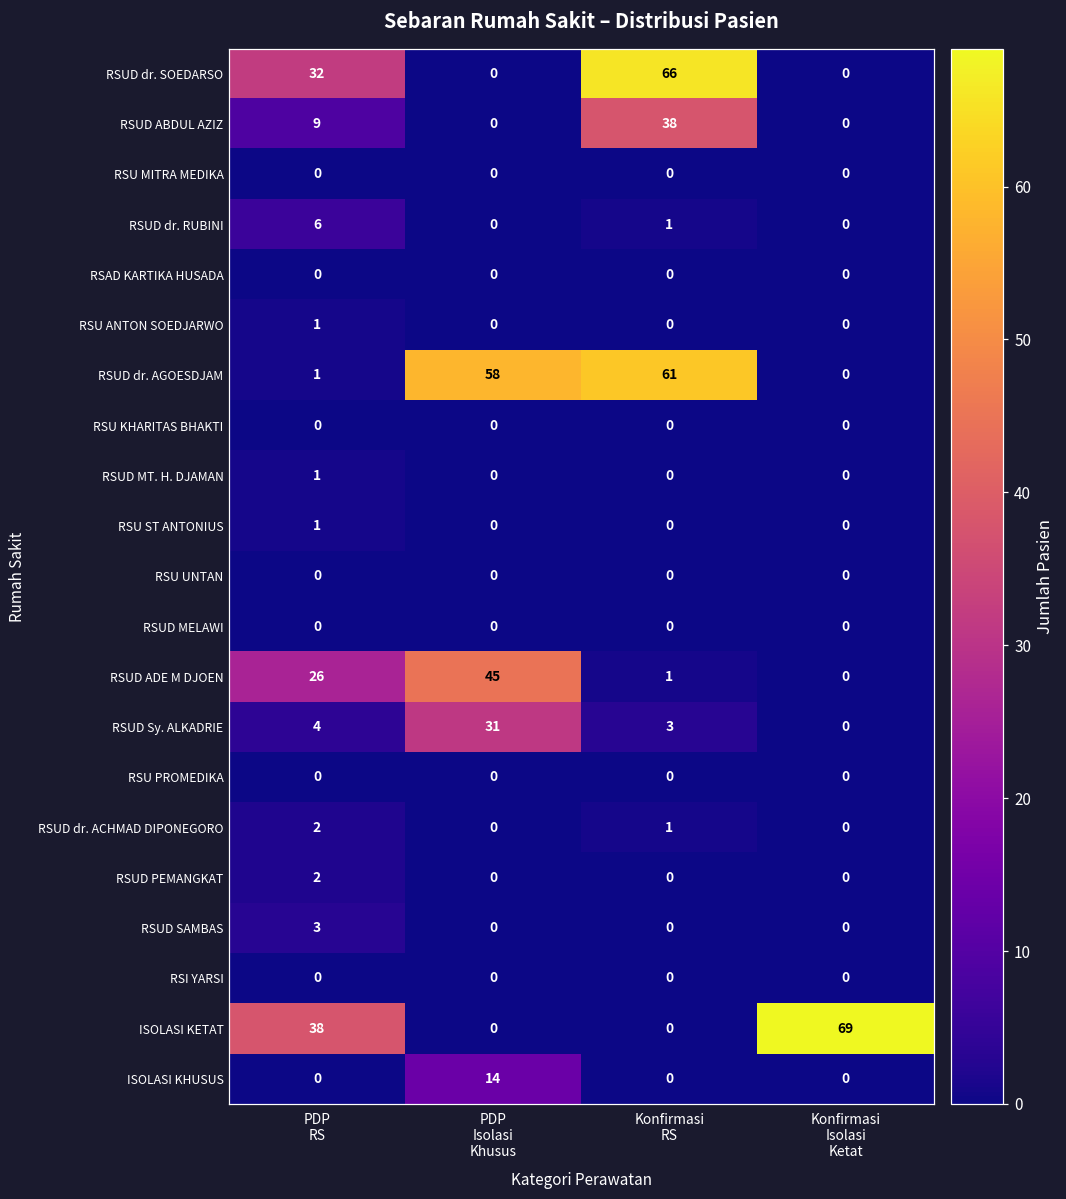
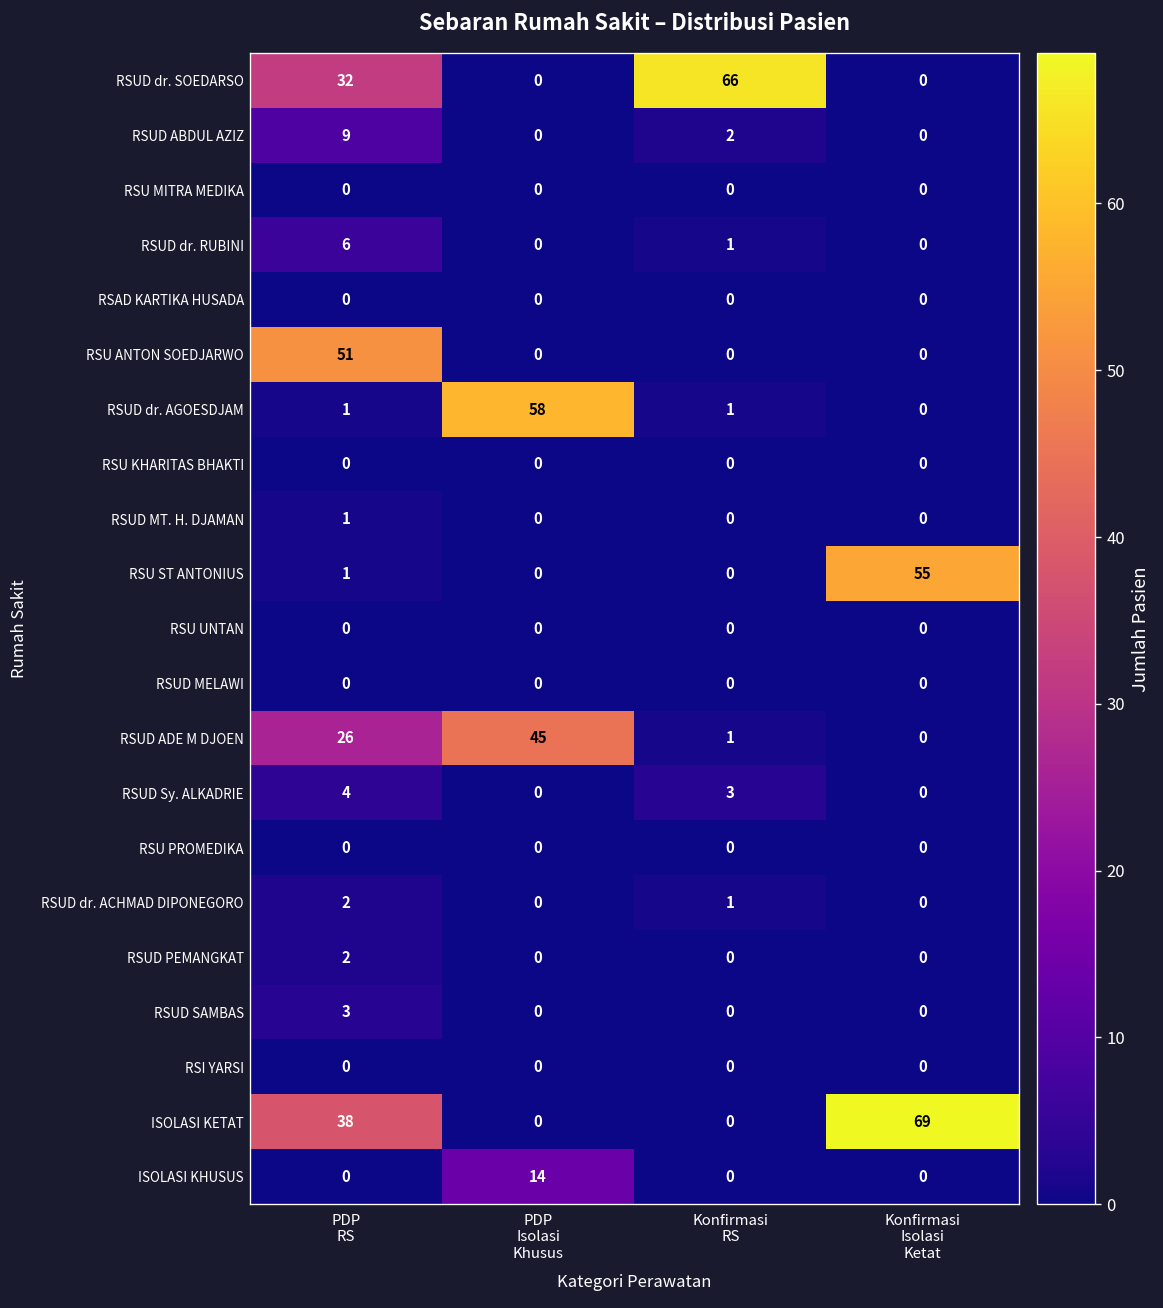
  {
    "RSUD dr. SOEDARSO": {
      "PDP RS": 32,
      "PDP Isolasi Khusus": 0,
      "Konfirmasi RS": 66,
      "Konfirmasi Isolasi Ketat": 0
    },
    "RSUD ABDUL AZIZ": {
      "PDP RS": 9,
      "PDP Isolasi Khusus": 0,
-     "Konfirmasi RS": 38,
+     "Konfirmasi RS": 2,
      "Konfirmasi Isolasi Ketat": 0
    },
    "RSU MITRA MEDIKA": {
      "PDP RS": 0,
      "PDP Isolasi Khusus": 0,
      "Konfirmasi RS": 0,
      "Konfirmasi Isolasi Ketat": 0
    },
    "RSUD dr. RUBINI": {
      "PDP RS": 6,
      "PDP Isolasi Khusus": 0,
      "Konfirmasi RS": 1,
      "Konfirmasi Isolasi Ketat": 0
    },
    "RSAD KARTIKA HUSADA": {
      "PDP RS": 0,
      "PDP Isolasi Khusus": 0,
      "Konfirmasi RS": 0,
      "Konfirmasi Isolasi Ketat": 0
    },
    "RSU ANTON SOEDJARWO": {
-     "PDP RS": 1,
+     "PDP RS": 51,
      "PDP Isolasi Khusus": 0,
      "Konfirmasi RS": 0,
      "Konfirmasi Isolasi Ketat": 0
    },
    "RSUD dr. AGOESDJAM": {
      "PDP RS": 1,
      "PDP Isolasi Khusus": 58,
-     "Konfirmasi RS": 61,
+     "Konfirmasi RS": 1,
      "Konfirmasi Isolasi Ketat": 0
    },
    "RSU KHARITAS BHAKTI": {
      "PDP RS": 0,
      "PDP Isolasi Khusus": 0,
      "Konfirmasi RS": 0,
      "Konfirmasi Isolasi Ketat": 0
    },
    "RSUD MT. H. DJAMAN": {
      "PDP RS": 1,
      "PDP Isolasi Khusus": 0,
      "Konfirmasi RS": 0,
      "Konfirmasi Isolasi Ketat": 0
    },
    "RSU ST ANTONIUS": {
      "PDP RS": 1,
      "PDP Isolasi Khusus": 0,
      "Konfirmasi RS": 0,
-     "Konfirmasi Isolasi Ketat": 0
+     "Konfirmasi Isolasi Ketat": 55
    },
    "RSU UNTAN": {
      "PDP RS": 0,
      "PDP Isolasi Khusus": 0,
      "Konfirmasi RS": 0,
      "Konfirmasi Isolasi Ketat": 0
    },
    "RSUD MELAWI": {
      "PDP RS": 0,
      "PDP Isolasi Khusus": 0,
      "Konfirmasi RS": 0,
      "Konfirmasi Isolasi Ketat": 0
    },
    "RSUD ADE M DJOEN": {
      "PDP RS": 26,
      "PDP Isolasi Khusus": 45,
      "Konfirmasi RS": 1,
      "Konfirmasi Isolasi Ketat": 0
    },
    "RSUD Sy. ALKADRIE": {
      "PDP RS": 4,
-     "PDP Isolasi Khusus": 31,
+     "PDP Isolasi Khusus": 0,
      "Konfirmasi RS": 3,
      "Konfirmasi Isolasi Ketat": 0
    },
    "RSU PROMEDIKA": {
      "PDP RS": 0,
      "PDP Isolasi Khusus": 0,
      "Konfirmasi RS": 0,
      "Konfirmasi Isolasi Ketat": 0
    },
    "RSUD dr. ACHMAD DIPONEGORO": {
      "PDP RS": 2,
      "PDP Isolasi Khusus": 0,
      "Konfirmasi RS": 1,
      "Konfirmasi Isolasi Ketat": 0
    },
    "RSUD PEMANGKAT": {
      "PDP RS": 2,
      "PDP Isolasi Khusus": 0,
      "Konfirmasi RS": 0,
      "Konfirmasi Isolasi Ketat": 0
    },
    "RSUD SAMBAS": {
      "PDP RS": 3,
      "PDP Isolasi Khusus": 0,
      "Konfirmasi RS": 0,
      "Konfirmasi Isolasi Ketat": 0
    },
    "RSI YARSI": {
      "PDP RS": 0,
      "PDP Isolasi Khusus": 0,
      "Konfirmasi RS": 0,
      "Konfirmasi Isolasi Ketat": 0
    },
    "ISOLASI KETAT": {
      "PDP RS": 38,
      "PDP Isolasi Khusus": 0,
      "Konfirmasi RS": 0,
      "Konfirmasi Isolasi Ketat": 69
    },
    "ISOLASI KHUSUS": {
      "PDP RS": 0,
      "PDP Isolasi Khusus": 14,
      "Konfirmasi RS": 0,
      "Konfirmasi Isolasi Ketat": 0
    }
  }
